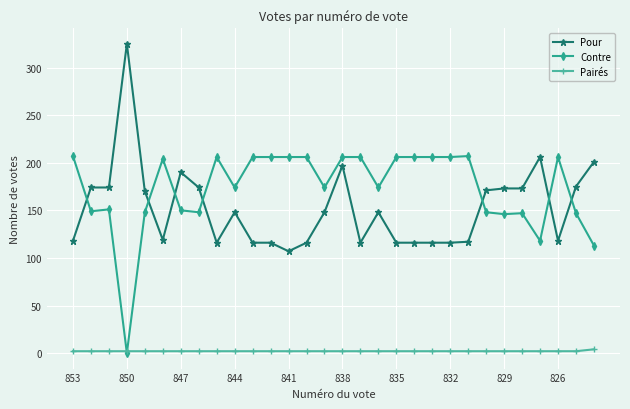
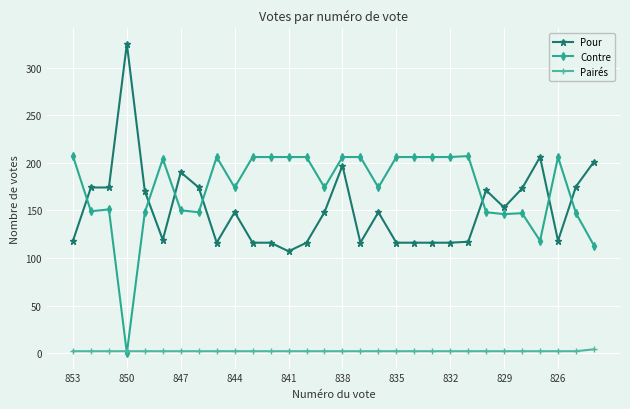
  {
    "Pour": {
      "853": 120,
      "850": 330,
      "847": 190,
      "844": 150,
      "841": 110,
      "838": 200,
      "835": 120,
      "832": 120,
-     "829": 170,
+     "829": 150,
      "826": 120
    }
  }
